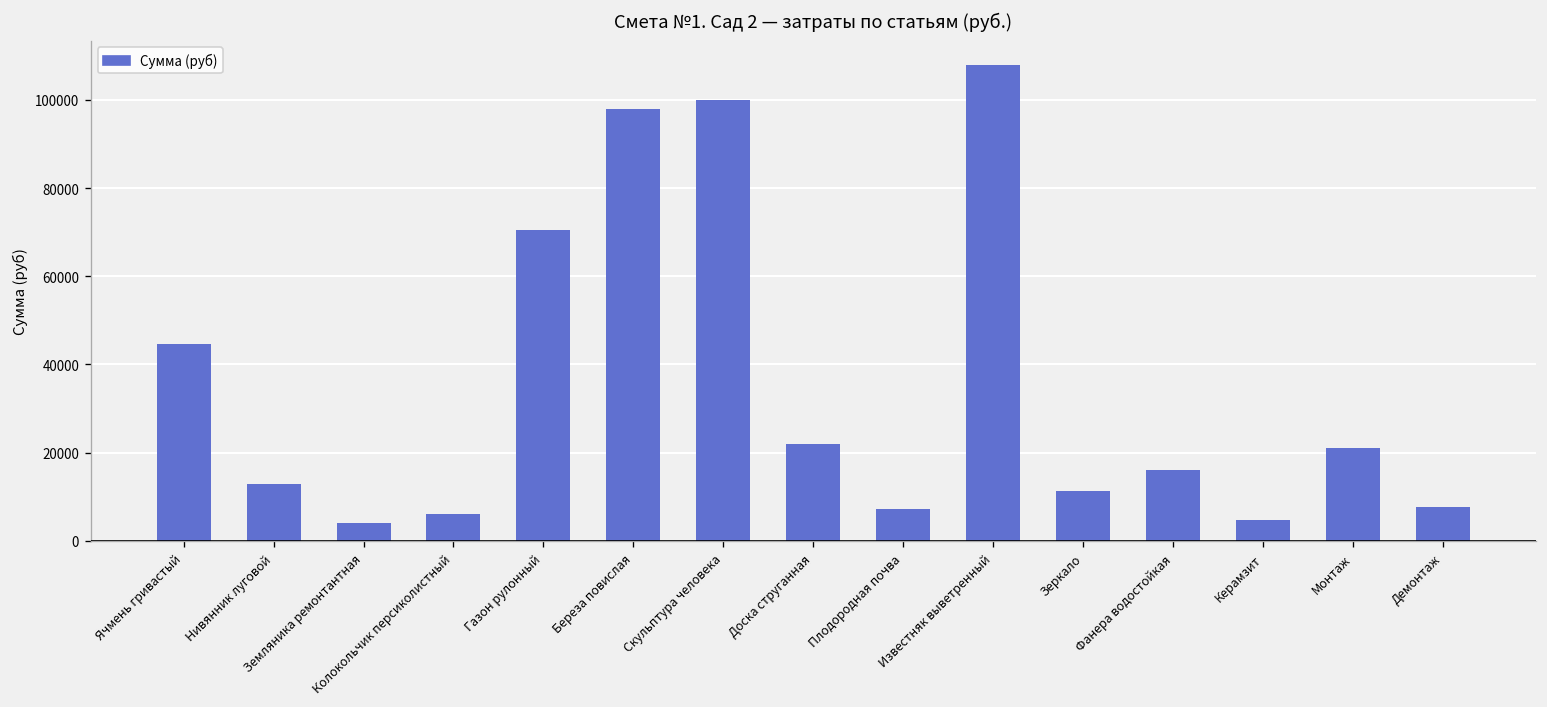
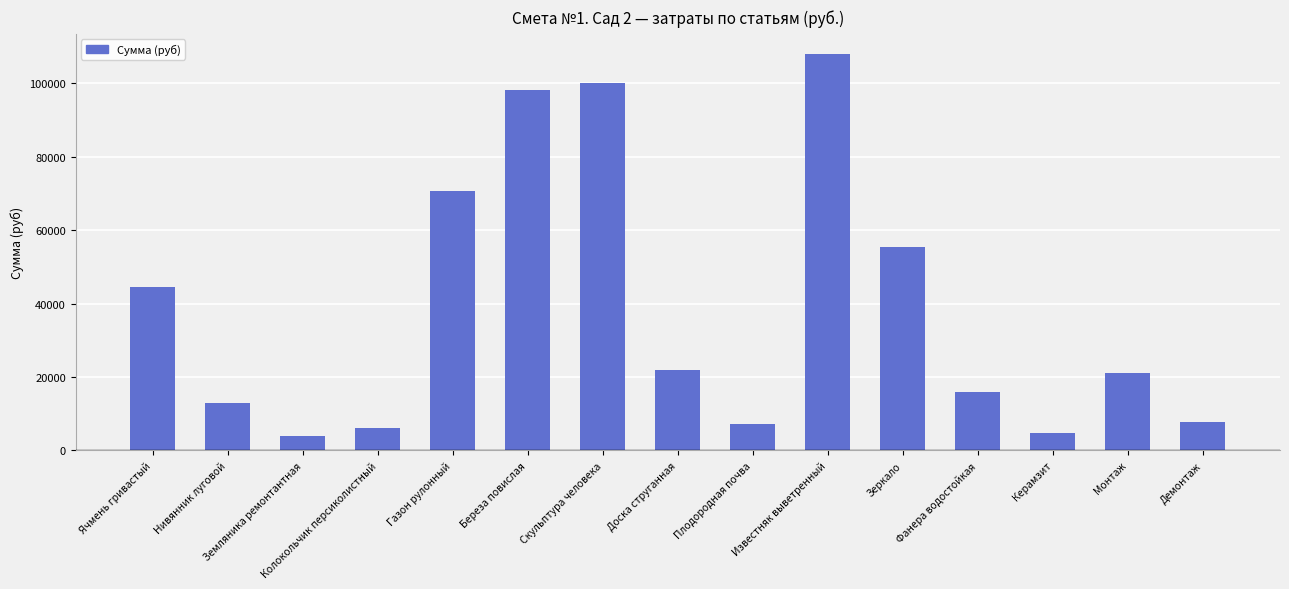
  {
    "Ячмень гривастый": 45000,
    "Нивянник луговой": 13000,
    "Земляника ремонтантная": 4000,
    "Колокольчик персиколистный": 6000,
    "Газон рулонный": 71000,
    "Береза повислая": 98000,
    "Скульптура человека": 100000,
    "Доска струганная": 22000,
    "Плодородная почва": 7000,
    "Известняк выветренный": 108000,
-   "Зеркало": 11000,
+   "Зеркало": 55000,
    "Фанера водостойкая": 16000,
    "Керамзит": 5000,
    "Монтаж": 21000,
    "Демонтаж": 8000
  }
